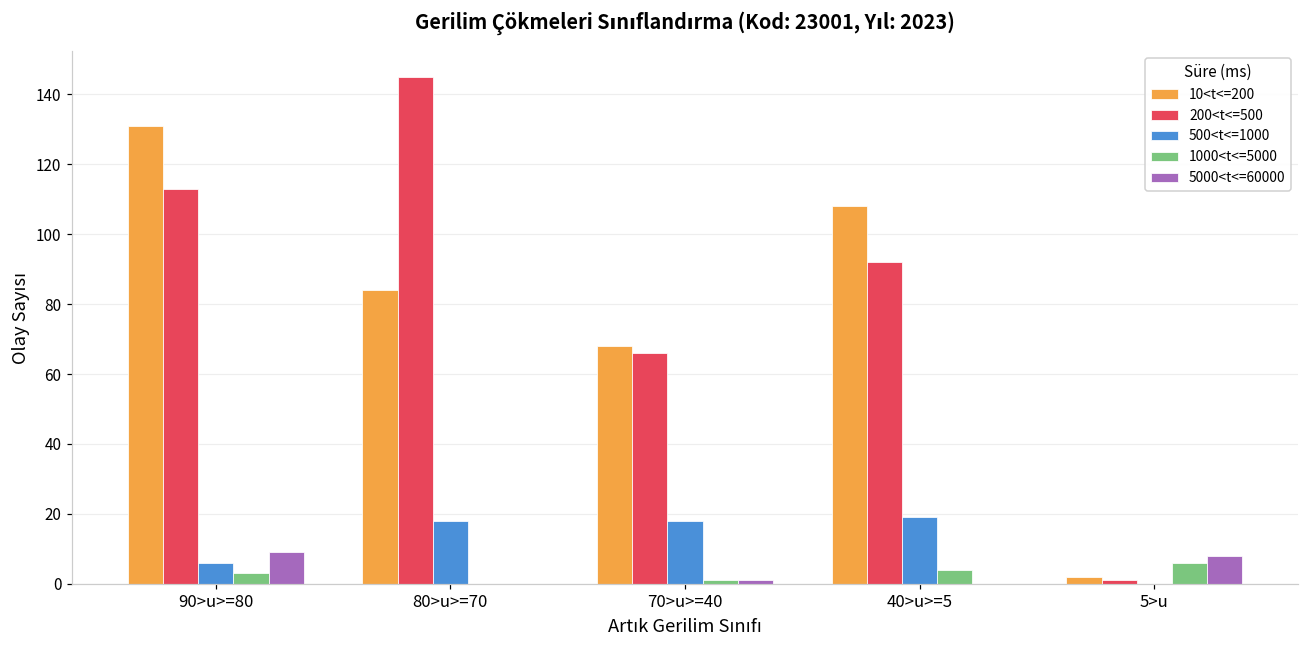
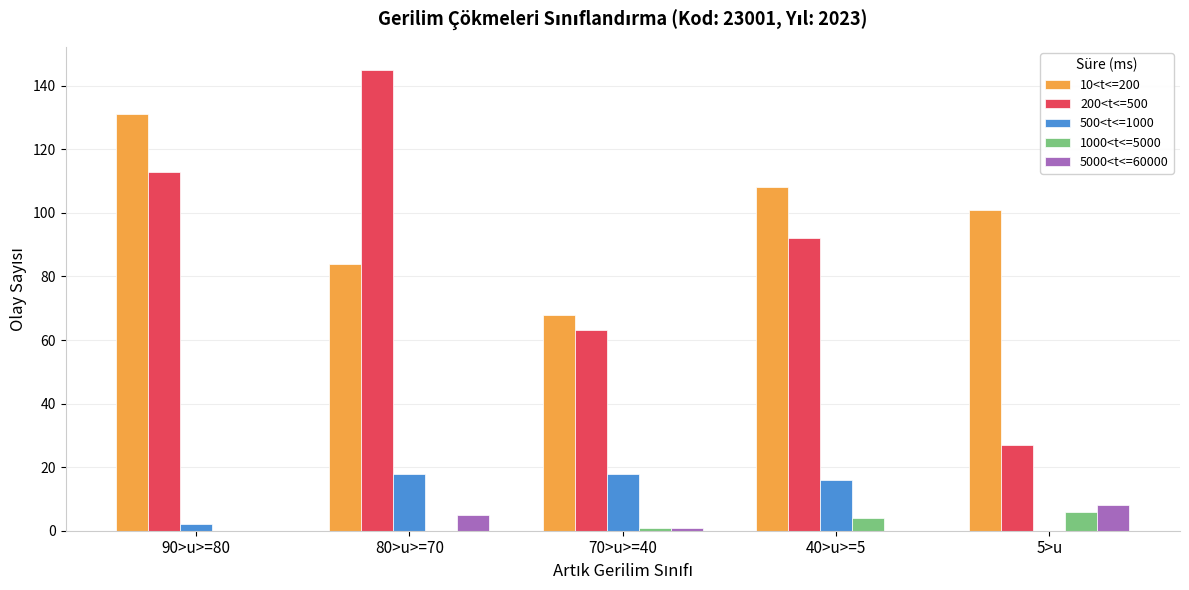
  {
    "10<t<=200": {
      "90>u>=80": 131,
      "80>u>=70": 84,
      "70>u>=40": 68,
      "40>u>=5": 108,
-     "5>u": 2
+     "5>u": 101
    },
    "200<t<=500": {
      "90>u>=80": 113,
      "80>u>=70": 145,
-     "70>u>=40": 66,
+     "70>u>=40": 63,
      "40>u>=5": 92,
-     "5>u": 1
+     "5>u": 27
    },
    "500<t<=1000": {
-     "90>u>=80": 6,
+     "90>u>=80": 2,
      "80>u>=70": 18,
      "70>u>=40": 18,
-     "40>u>=5": 19,
+     "40>u>=5": 16,
      "5>u": 0
    },
    "1000<t<=5000": {
-     "90>u>=80": 3,
+     "90>u>=80": 0,
      "80>u>=70": 0,
      "70>u>=40": 1,
      "40>u>=5": 4,
      "5>u": 6
    },
    "5000<t<=60000": {
-     "90>u>=80": 9,
-     "80>u>=70": 0,
+     "90>u>=80": 0,
+     "80>u>=70": 5,
      "70>u>=40": 1,
      "40>u>=5": 0,
      "5>u": 8
    }
  }
